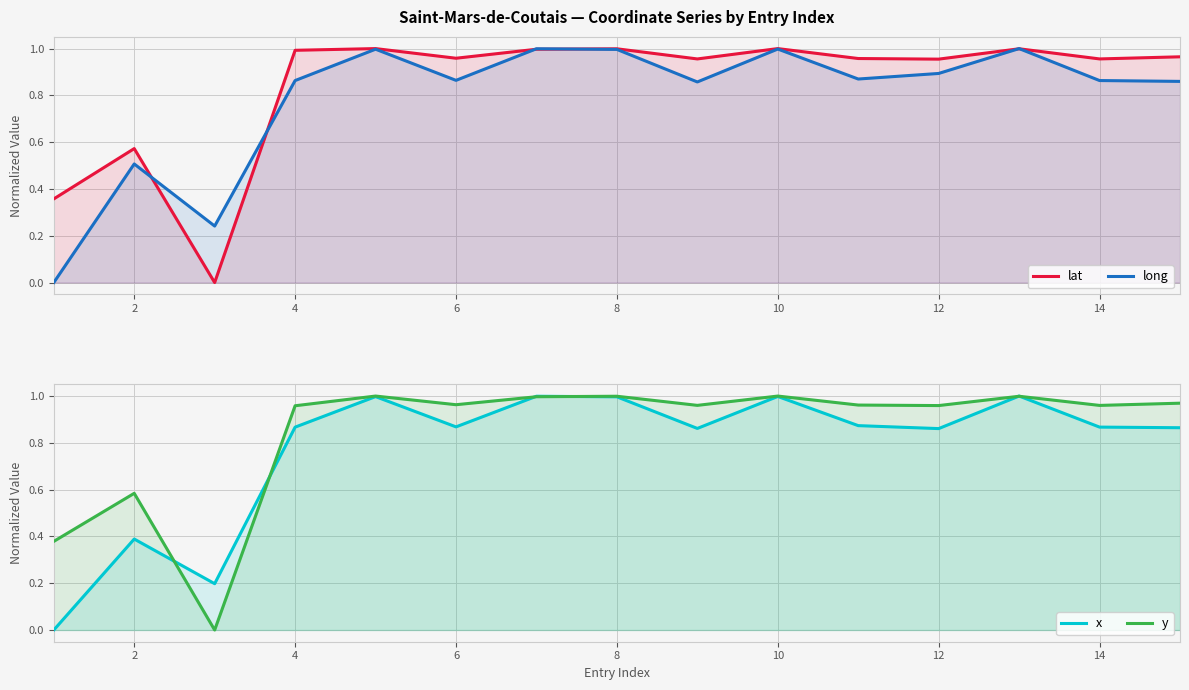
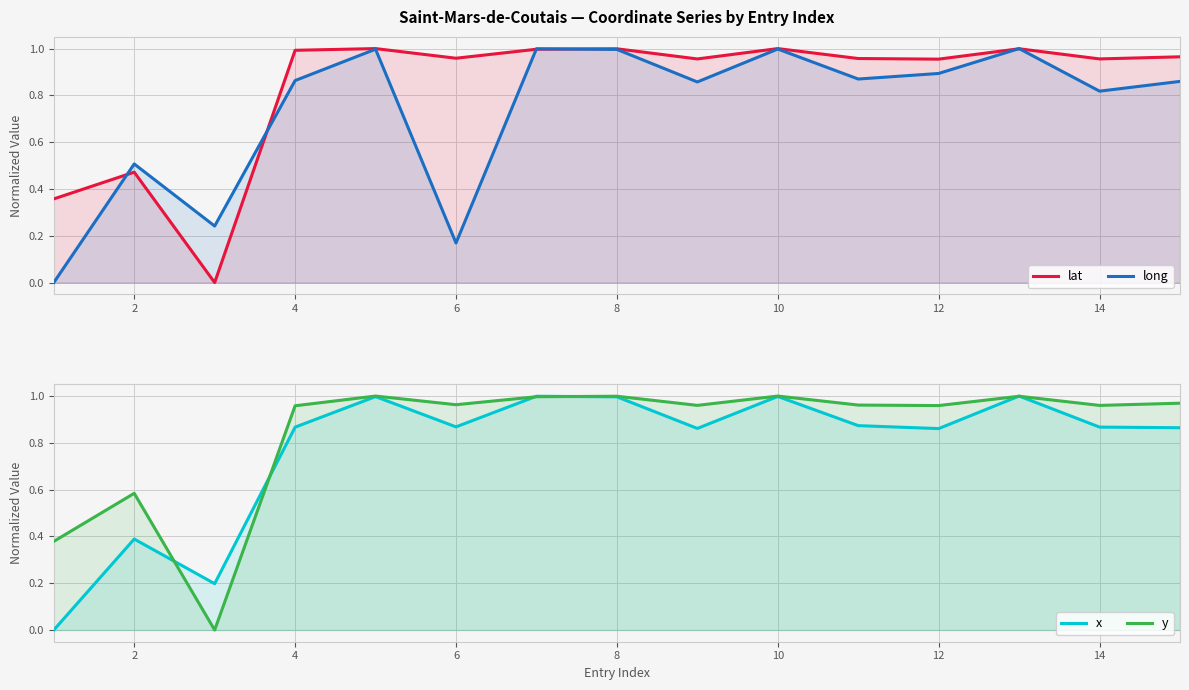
  {
    "Saint-Mars-de-Coutais — Coordinate Series by Entry Index": {
      "lat": {
-       "2": 0.57,
+       "2": 0.47,
        "4": 0.99,
        "6": 0.96,
        "12": 0.95,
        "14": 0.96
      },
      "long": {
        "2": 0.51,
        "4": 0.86,
-       "6": 0.86,
+       "6": 0.17,
        "12": 0.89,
-       "14": 0.86
+       "14": 0.82
      }
    }
  }
